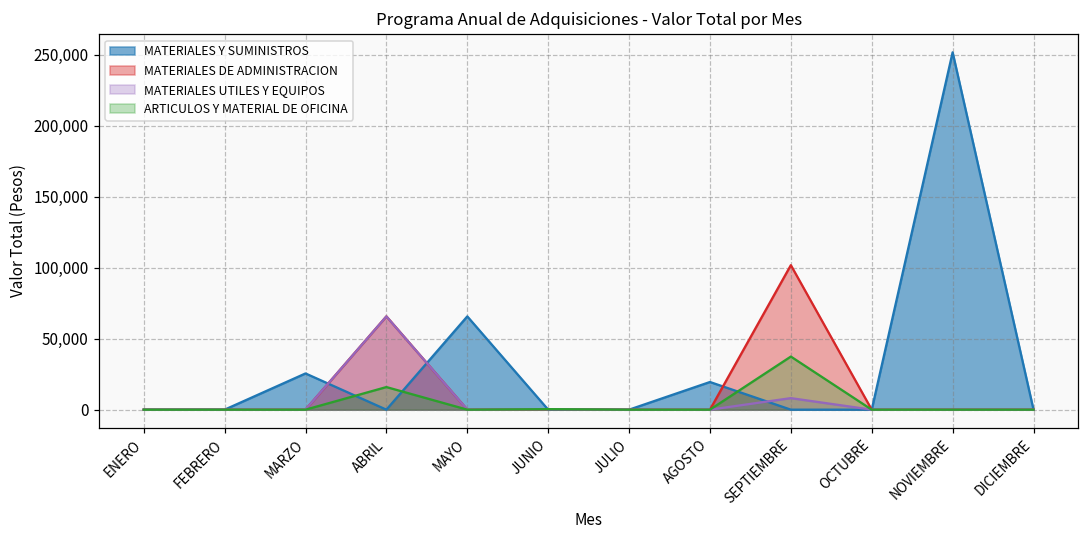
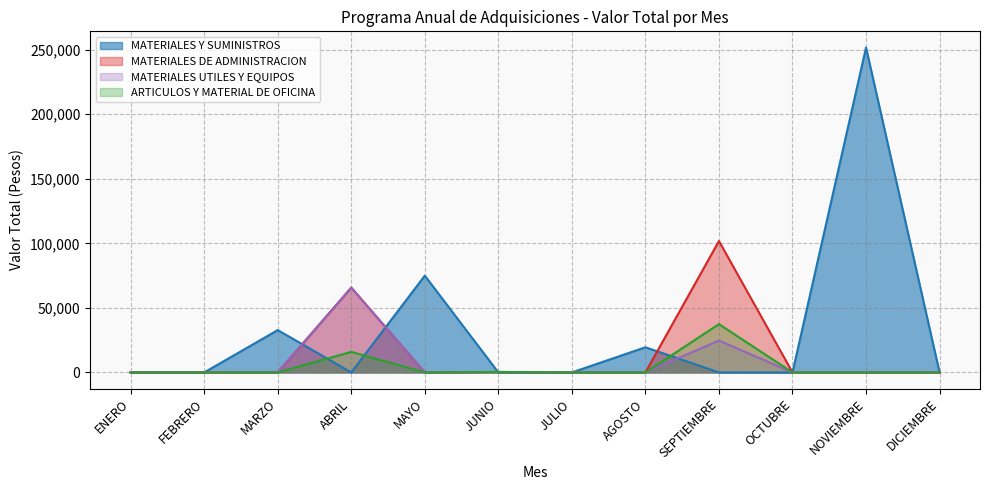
  {
    "MATERIALES Y SUMINISTROS": {
-     "MARZO": "26,000",
+     "MARZO": "33,000",
      "ABRIL": "0",
-     "MAYO": "66,000",
+     "MAYO": "75,000",
      "AGOSTO": "19,000",
      "SEPTIEMBRE": "0",
      "NOVIEMBRE": "252,000"
    },
    "MATERIALES DE ADMINISTRACION": {
      "SEPTIEMBRE": "102,000"
    },
    "MATERIALES UTILES Y EQUIPOS": {
-     "SEPTIEMBRE": "8,000"
+     "SEPTIEMBRE": "25,000"
    },
    "ARTICULOS Y MATERIAL DE OFICINA": {
      "ABRIL": "16,000",
      "SEPTIEMBRE": "37,000"
    }
  }
